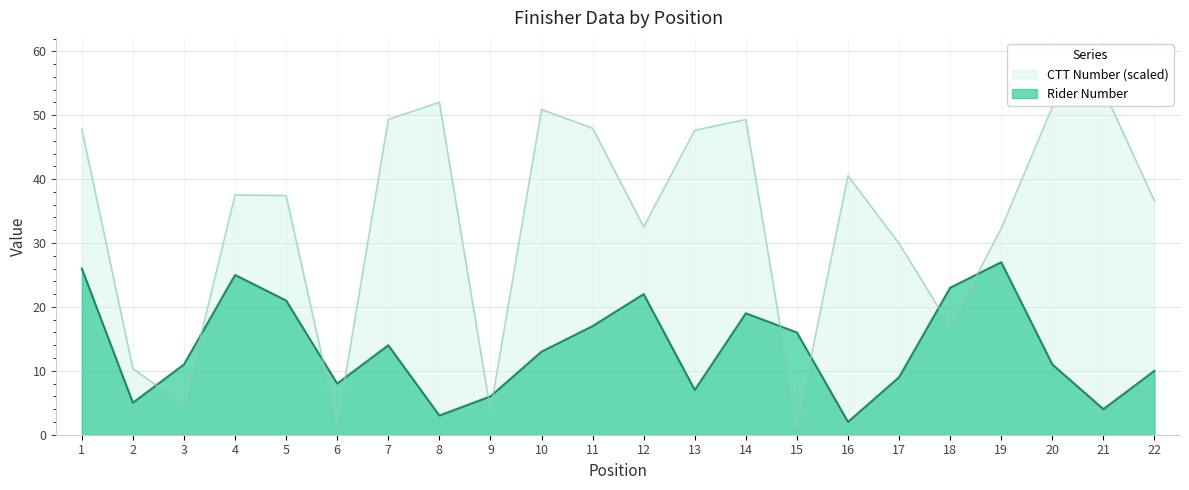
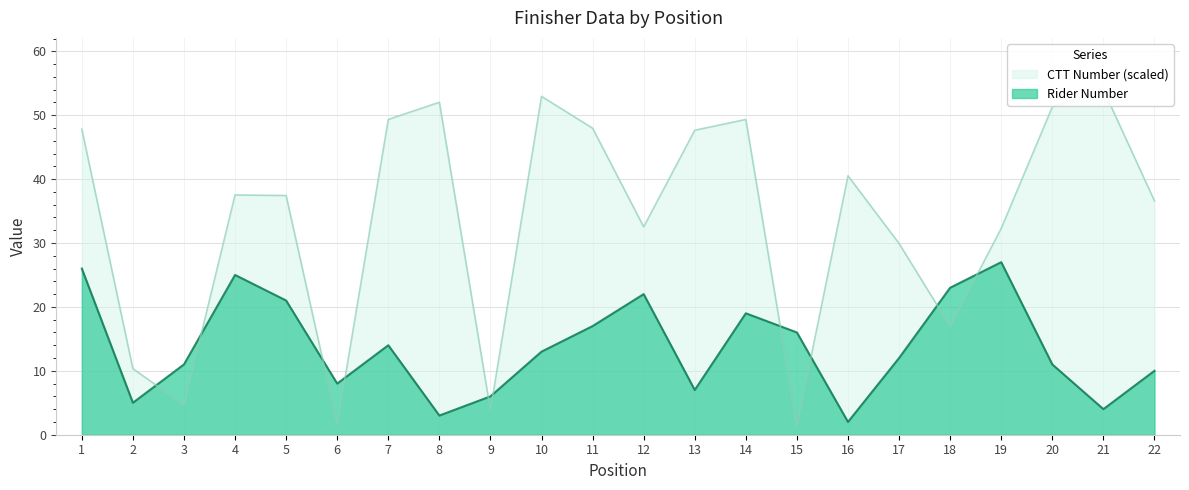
  {
    "CTT Number (scaled)": {
      "1": 48,
      "2": 10,
      "3": 5,
      "4": 38,
      "5": 37,
      "6": 2,
      "7": 49,
      "8": 52,
      "9": 4,
-     "10": 51,
+     "10": 53,
      "11": 48,
      "12": 33,
      "13": 48,
      "14": 49,
      "15": 1,
      "16": 41,
      "17": 30,
      "18": 17,
      "19": 32,
      "20": 51,
      "22": 37
    },
    "Rider Number": {
      "1": 26,
      "2": 5,
      "3": 11,
      "4": 25,
      "5": 21,
      "6": 8,
      "7": 14,
      "8": 3,
      "9": 6,
      "10": 13,
      "11": 17,
      "12": 22,
      "13": 7,
      "14": 19,
      "15": 16,
      "16": 2,
-     "17": 9,
+     "17": 12,
      "18": 23,
      "19": 27,
      "20": 11,
      "21": 4,
      "22": 10
    }
  }
